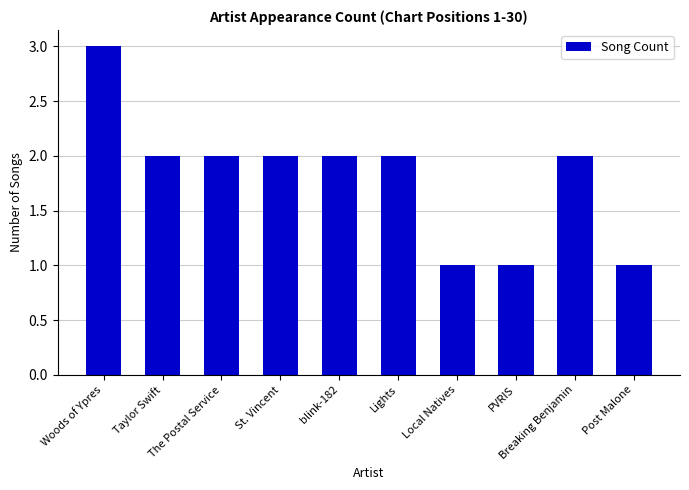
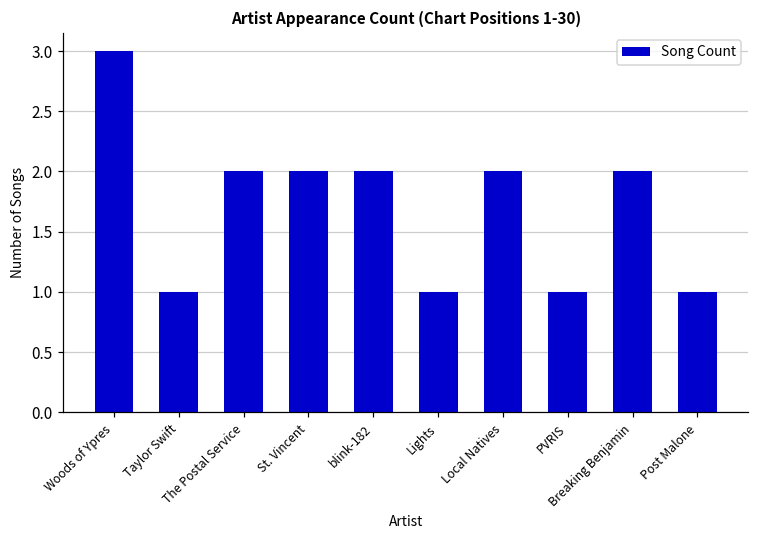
  {
    "Woods of Ypres": 3,
-   "Taylor Swift": 2,
+   "Taylor Swift": 1,
    "The Postal Service": 2,
    "St. Vincent": 2,
    "blink-182": 2,
-   "Lights": 2,
-   "Local Natives": 1,
+   "Lights": 1,
+   "Local Natives": 2,
    "PVRIS": 1,
    "Breaking Benjamin": 2,
    "Post Malone": 1
  }
